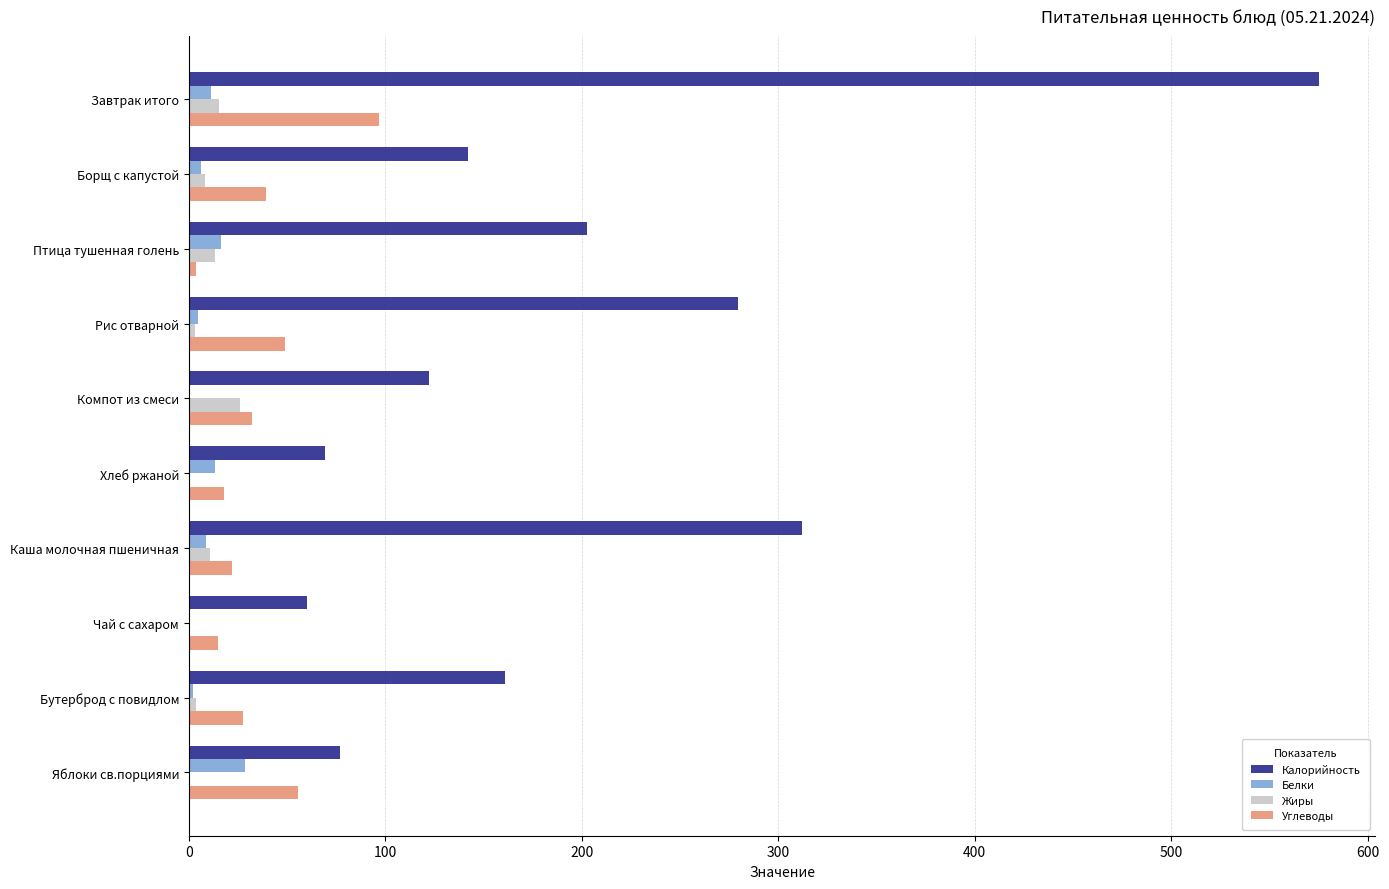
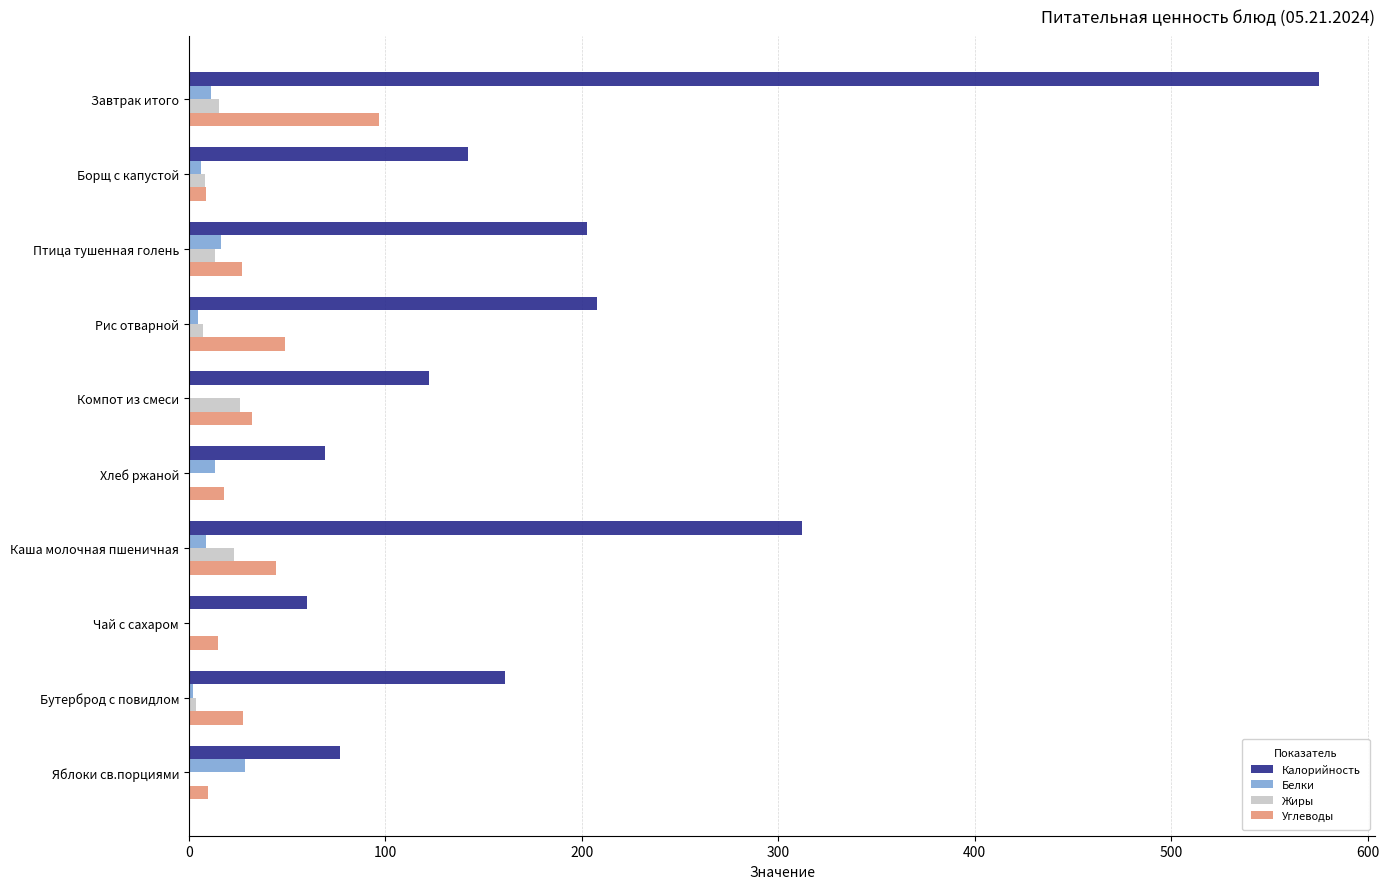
  {
    "Калорийность": {
      "Завтрак итого": 575,
      "Борщ с капустой": 142,
      "Птица тушенная голень": 203,
-     "Рис отварной": 280,
+     "Рис отварной": 208,
      "Компот из смеси": 122,
      "Хлеб ржаной": 69,
      "Каша молочная пшеничная": 312,
      "Чай с сахаром": 60,
      "Бутерброд с повидлом": 161,
      "Яблоки св.порциями": 77
    },
    "Белки": {
      "Завтрак итого": 12,
      "Борщ с капустой": 6,
      "Птица тушенная голень": 17,
      "Рис отварной": 5,
      "Хлеб ржаной": 13,
      "Каша молочная пшеничная": 9,
      "Бутерброд с повидлом": 2,
      "Яблоки св.порциями": 29
    },
    "Жиры": {
      "Завтрак итого": 15,
      "Борщ с капустой": 8,
      "Птица тушенная голень": 14,
-     "Рис отварной": 3,
+     "Рис отварной": 7,
      "Компот из смеси": 26,
-     "Каша молочная пшеничная": 11,
+     "Каша молочная пшеничная": 23,
      "Бутерброд с повидлом": 4
    },
    "Углеводы": {
      "Завтрак итого": 97,
-     "Борщ с капустой": 40,
-     "Птица тушенная голень": 4,
+     "Борщ с капустой": 9,
+     "Птица тушенная голень": 27,
      "Рис отварной": 49,
      "Компот из смеси": 32,
      "Хлеб ржаной": 18,
-     "Каша молочная пшеничная": 22,
+     "Каша молочная пшеничная": 44,
      "Чай с сахаром": 15,
      "Бутерброд с повидлом": 28,
-     "Яблоки св.порциями": 56
+     "Яблоки св.порциями": 10
    }
  }
